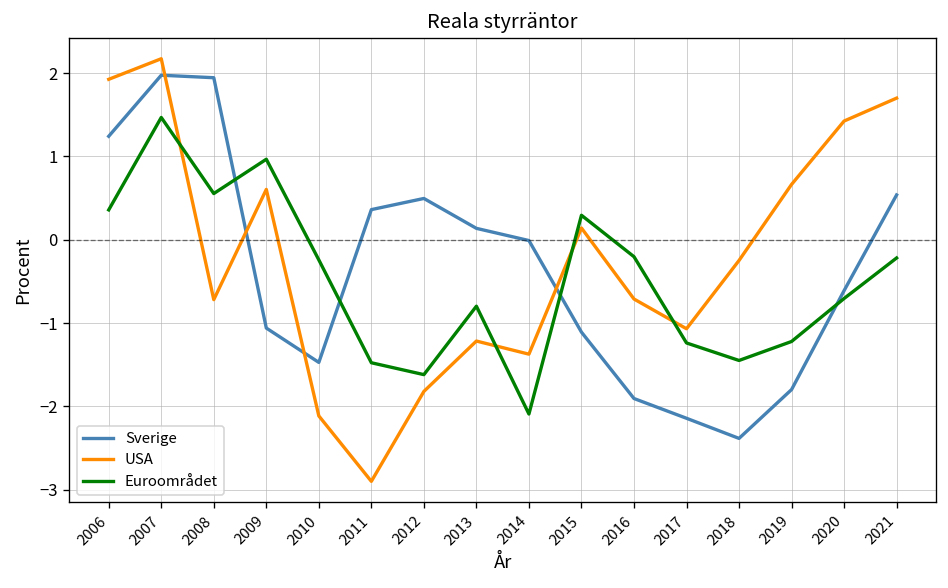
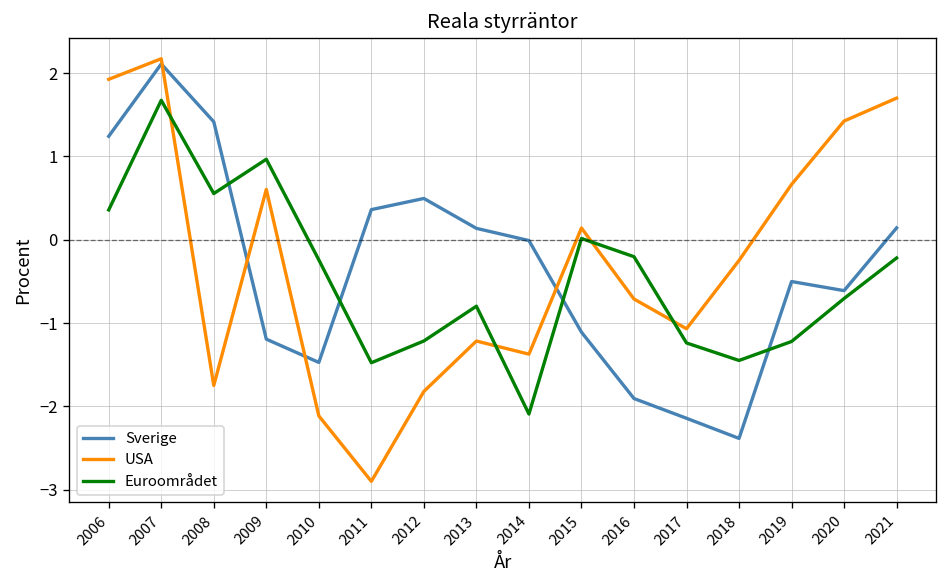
  {
    "Sverige": {
      "2006": 1.2,
-     "2007": 2.0,
-     "2008": 1.9,
-     "2009": -1.1,
+     "2007": 2.1,
+     "2008": 1.4,
+     "2009": -1.2,
      "2010": -1.5,
      "2011": 0.4,
      "2012": 0.5,
      "2013": 0.1,
      "2014": 0.0,
      "2015": -1.1,
      "2016": -1.9,
      "2017": -2.1,
      "2018": -2.4,
-     "2019": -1.8,
+     "2019": -0.5,
      "2020": -0.6,
-     "2021": 0.5
+     "2021": 0.1
    },
    "USA": {
      "2006": 1.9,
      "2007": 2.2,
-     "2008": -0.7,
+     "2008": -1.7,
      "2009": 0.6,
      "2010": -2.1,
      "2011": -2.9,
      "2012": -1.8,
      "2013": -1.2,
      "2014": -1.4,
      "2015": 0.1,
      "2016": -0.7,
      "2017": -1.1,
      "2018": -0.2,
      "2019": 0.7,
      "2020": 1.4,
      "2021": 1.7
    },
    "Euroområdet": {
      "2006": 0.4,
-     "2007": 1.5,
+     "2007": 1.7,
      "2008": 0.6,
      "2009": 1.0,
      "2010": -0.2,
      "2011": -1.5,
-     "2012": -1.6,
+     "2012": -1.2,
      "2013": -0.8,
      "2014": -2.1,
-     "2015": 0.3,
+     "2015": 0.0,
      "2016": -0.2,
      "2017": -1.2,
      "2018": -1.4,
      "2019": -1.2,
      "2020": -0.7,
      "2021": -0.2
    }
  }
